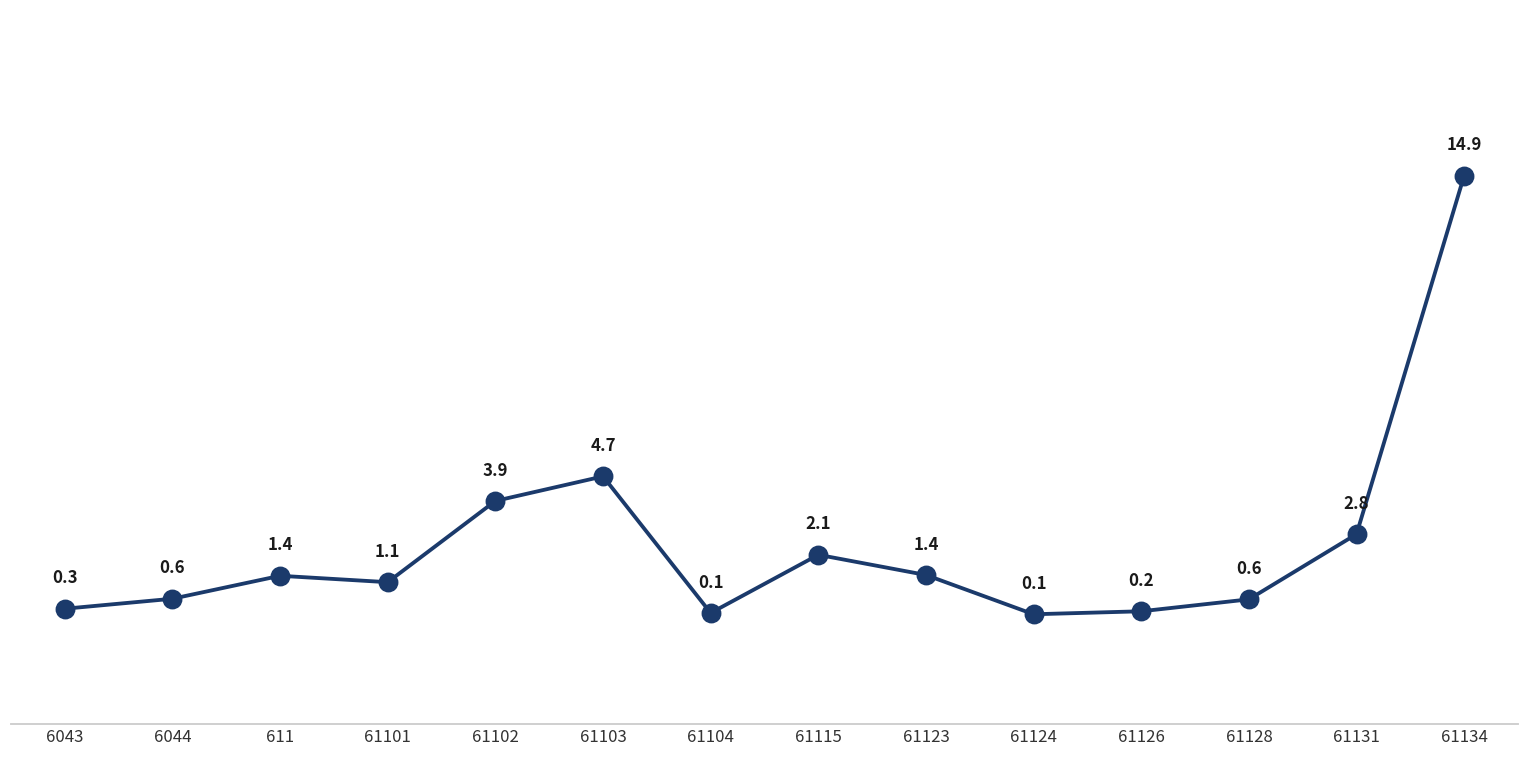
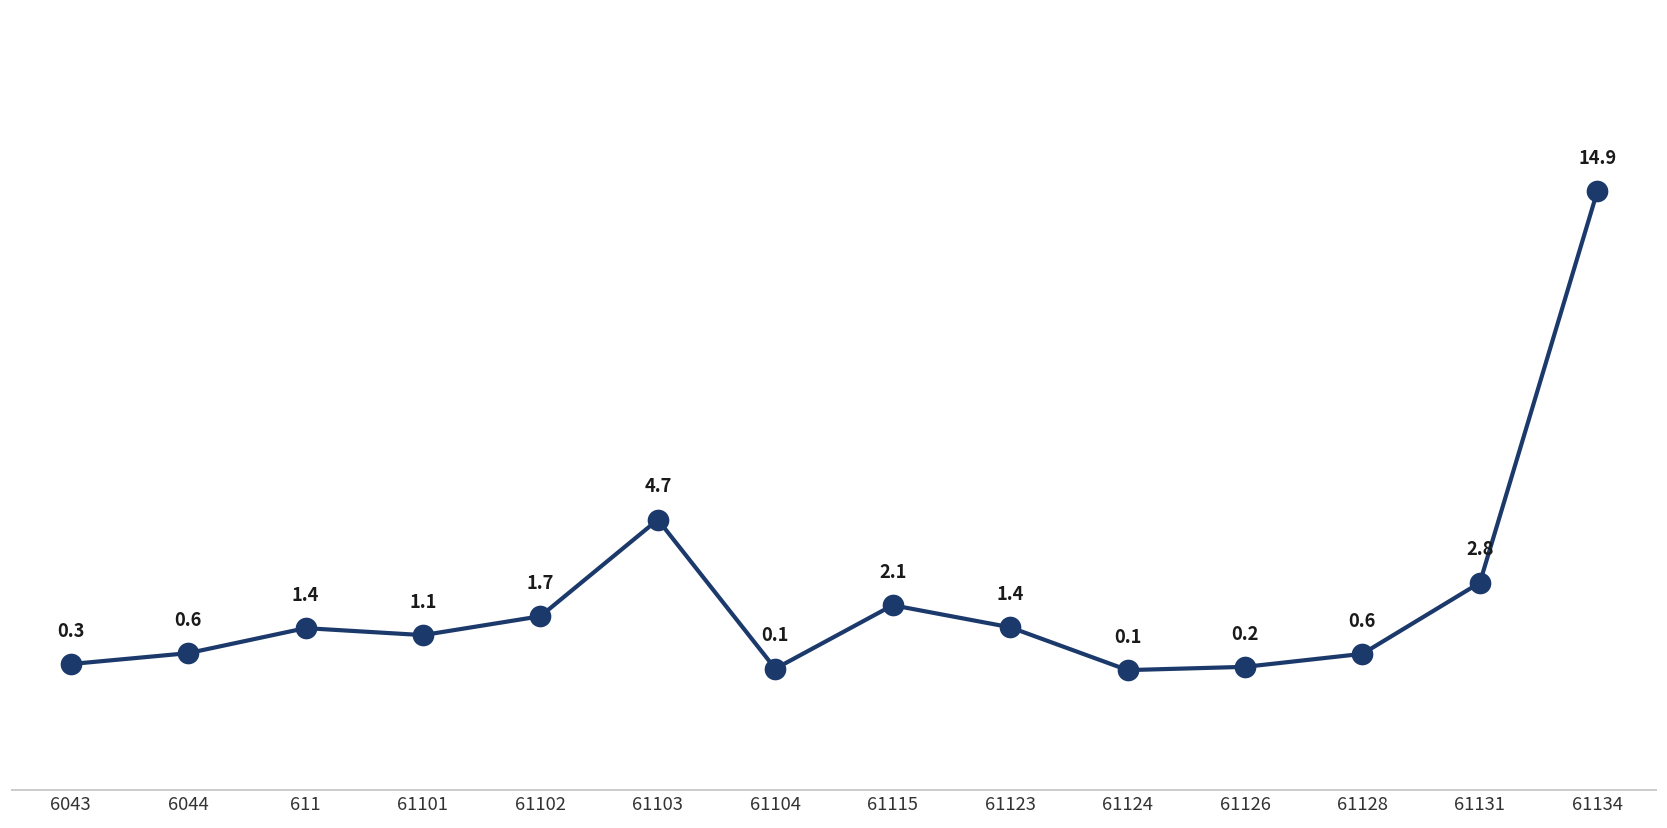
  {
    "6043": 0.3,
    "6044": 0.6,
    "611": 1.4,
    "61101": 1.1,
-   "61102": 3.9,
+   "61102": 1.7,
    "61103": 4.7,
    "61104": 0.1,
    "61115": 2.1,
    "61123": 1.4,
    "61124": 0.1,
    "61126": 0.2,
    "61128": 0.6,
    "61131": 2.8,
    "61134": 14.9
  }
